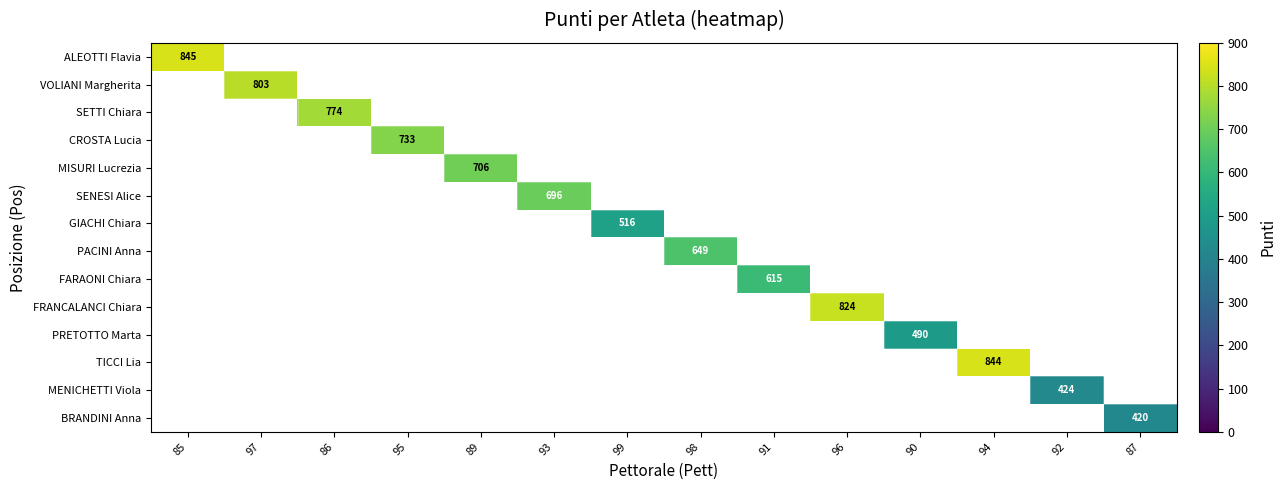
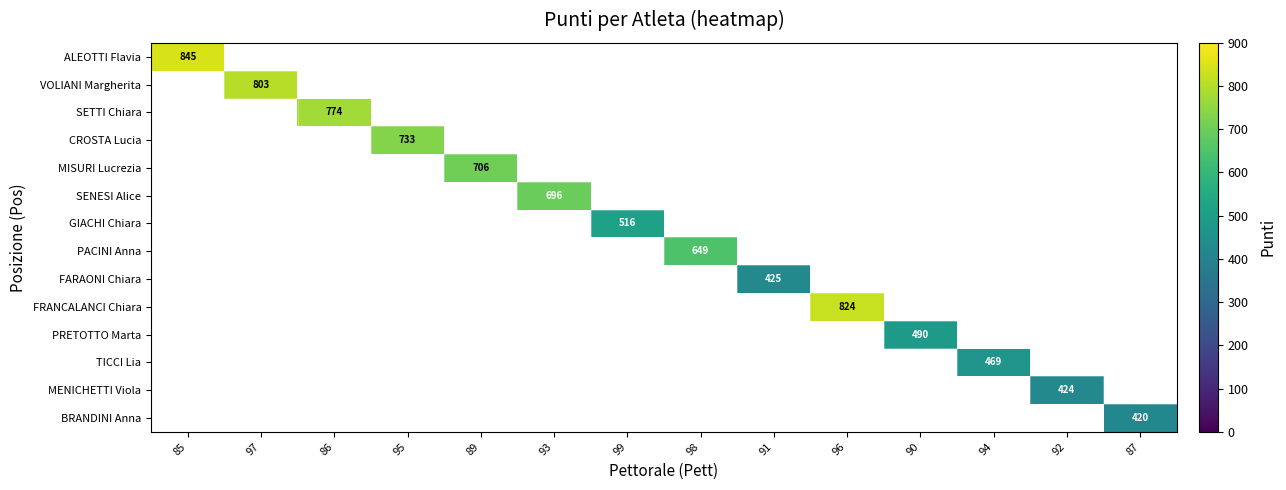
  {
    "ALEOTTI Flavia": {
      "85": 845
    },
    "VOLIANI Margherita": {
      "97": 803
    },
    "SETTI Chiara": {
      "86": 774
    },
    "CROSTA Lucia": {
      "95": 733
    },
    "MISURI Lucrezia": {
      "89": 706
    },
    "SENESI Alice": {
      "93": 696
    },
    "GIACHI Chiara": {
      "99": 516
    },
    "PACINI Anna": {
      "98": 649
    },
    "FARAONI Chiara": {
-     "91": 615
+     "91": 425
    },
    "FRANCALANCI Chiara": {
      "96": 824
    },
    "PRETOTTO Marta": {
      "90": 490
    },
    "TICCI Lia": {
-     "94": 844
+     "94": 469
    },
    "MENICHETTI Viola": {
      "92": 424
    },
    "BRANDINI Anna": {
      "87": 420
    }
  }
